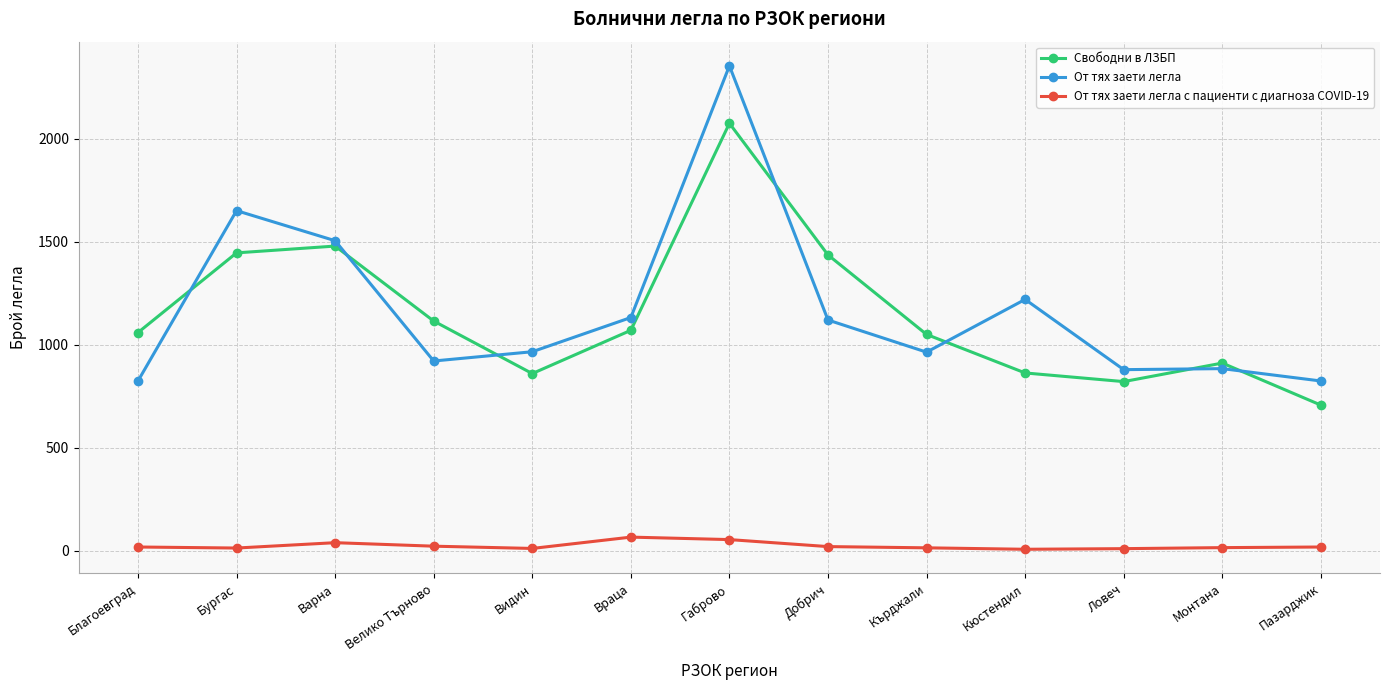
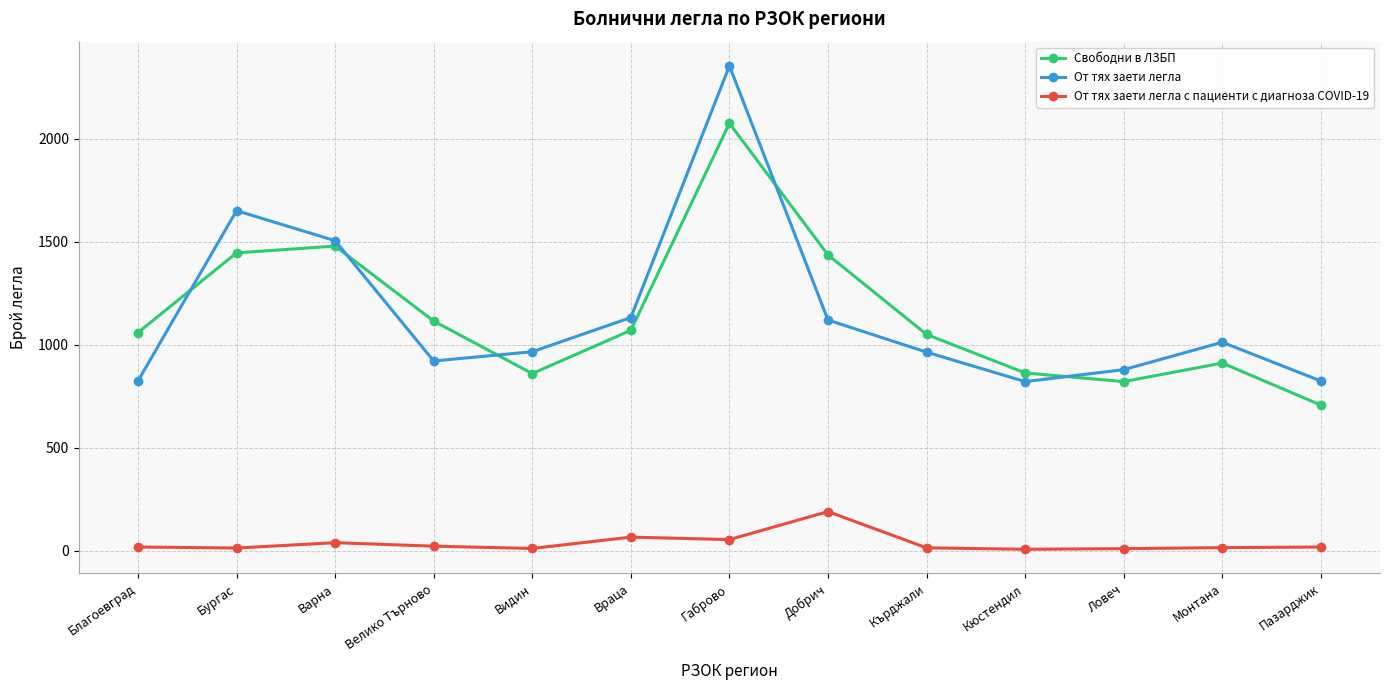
  {
    "Свободни в ЛЗБП": {
      "Благоевград": 1060,
      "Бургас": 1450,
      "Варна": 1480,
      "Велико Търново": 1120,
      "Видин": 860,
      "Враца": 1070,
      "Габрово": 2080,
      "Добрич": 1440,
      "Кърджали": 1050,
      "Кюстендил": 860,
      "Ловеч": 820,
      "Монтана": 910,
      "Пазарджик": 710
    },
    "От тях заети легла": {
      "Благоевград": 830,
      "Бургас": 1650,
      "Варна": 1510,
      "Велико Търново": 920,
      "Видин": 970,
      "Враца": 1130,
      "Габрово": 2360,
      "Добрич": 1120,
      "Кърджали": 970,
-     "Кюстендил": 1220,
+     "Кюстендил": 820,
      "Ловеч": 880,
-     "Монтана": 890,
+     "Монтана": 1010,
      "Пазарджик": 830
    },
    "От тях заети легла с пациенти с диагноза COVID-19": {
      "Благоевград": 20,
      "Бургас": 10,
      "Варна": 40,
      "Велико Търново": 20,
      "Видин": 10,
      "Враца": 70,
      "Габрово": 60,
-     "Добрич": 20,
+     "Добрич": 190,
      "Кърджали": 20,
      "Кюстендил": 10,
      "Ловеч": 10,
      "Монтана": 20,
      "Пазарджик": 20
    }
  }
